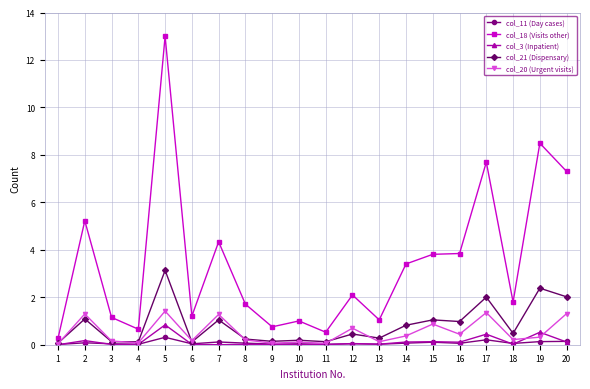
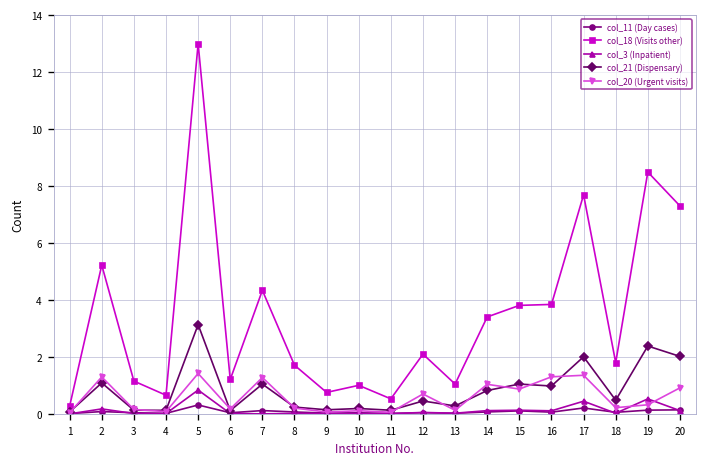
  {
    "col_20 (Urgent visits)": {
      "2": 1.3,
      "5": 1.4,
      "7": 1.3,
      "12": 0.7,
-     "14": 0.4,
+     "14": 1.0,
      "15": 0.9,
-     "16": 0.4,
+     "16": 1.3,
      "17": 1.4,
      "18": 0.2,
      "19": 0.3,
-     "20": 1.3
+     "20": 0.9
    }
  }
